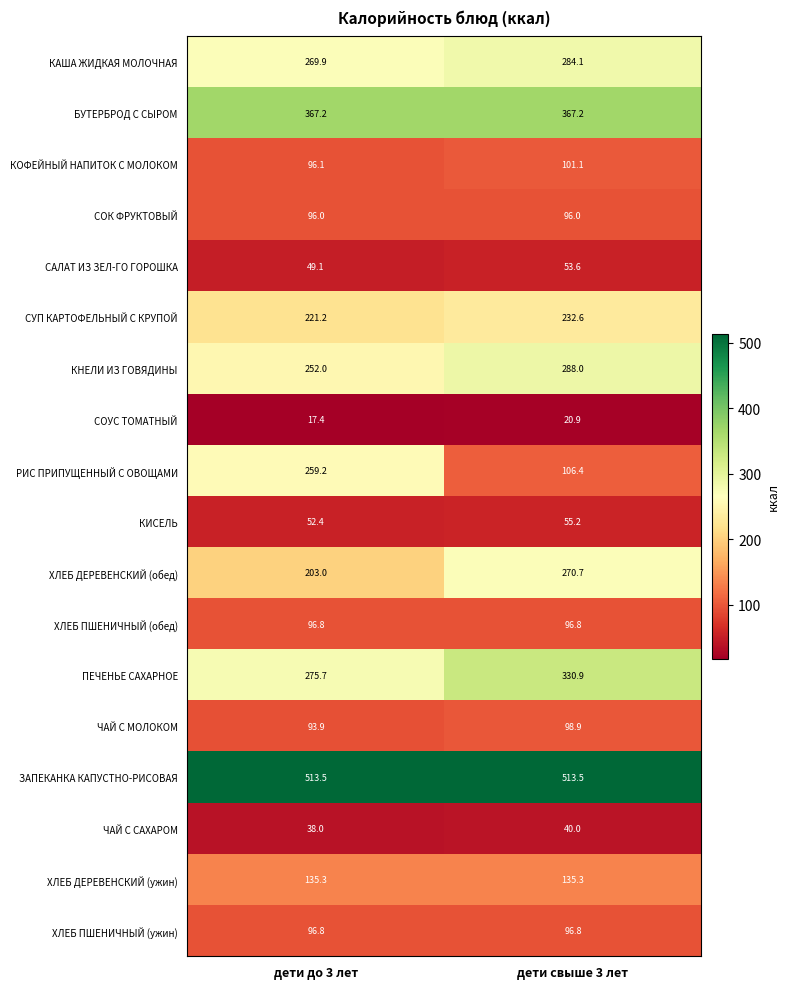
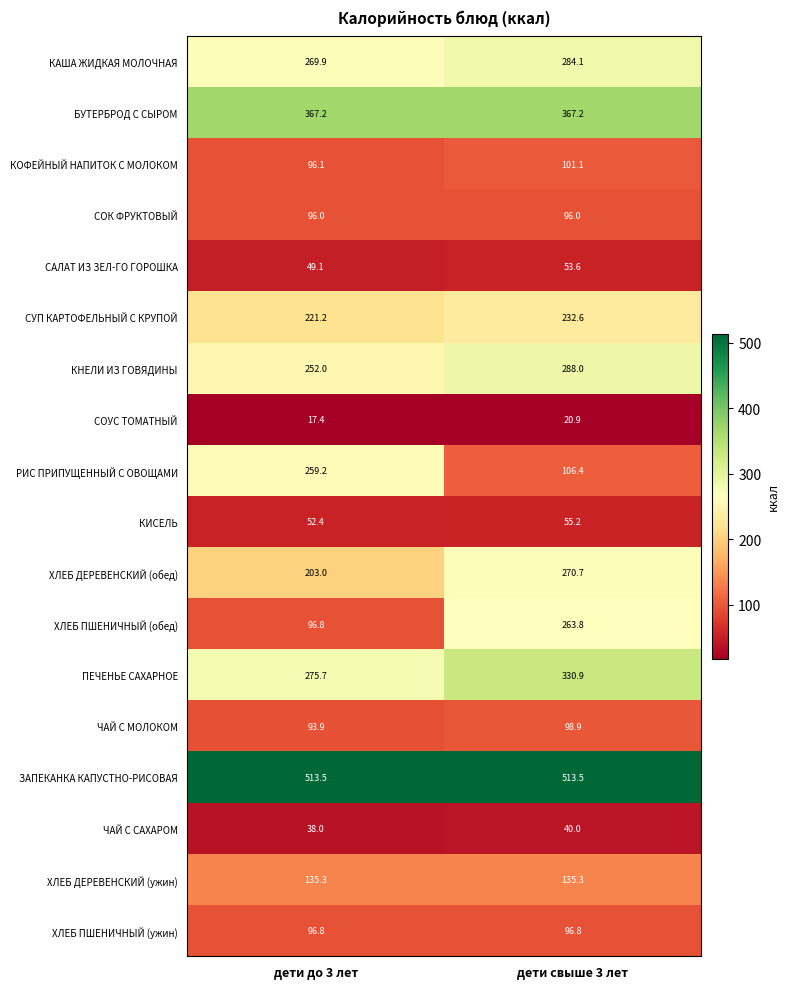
  {
    "КАША ЖИДКАЯ МОЛОЧНАЯ": {
      "дети до 3 лет": 269.9,
      "дети свыше 3 лет": 284.1
    },
    "БУТЕРБРОД С СЫРОМ": {
      "дети до 3 лет": 367.2,
      "дети свыше 3 лет": 367.2
    },
    "КОФЕЙНЫЙ НАПИТОК С МОЛОКОМ": {
      "дети до 3 лет": 96.1,
      "дети свыше 3 лет": 101.1
    },
    "СОК ФРУКТОВЫЙ": {
      "дети до 3 лет": 96.0,
      "дети свыше 3 лет": 96.0
    },
    "САЛАТ ИЗ ЗЕЛ-ГО ГОРОШКА": {
      "дети до 3 лет": 49.1,
      "дети свыше 3 лет": 53.6
    },
    "СУП КАРТОФЕЛЬНЫЙ С КРУПОЙ": {
      "дети до 3 лет": 221.2,
      "дети свыше 3 лет": 232.6
    },
    "КНЕЛИ ИЗ ГОВЯДИНЫ": {
      "дети до 3 лет": 252.0,
      "дети свыше 3 лет": 288.0
    },
    "СОУС ТОМАТНЫЙ": {
      "дети до 3 лет": 17.4,
      "дети свыше 3 лет": 20.9
    },
    "РИС ПРИПУЩЕННЫЙ С ОВОЩАМИ": {
      "дети до 3 лет": 259.2,
      "дети свыше 3 лет": 106.4
    },
    "КИСЕЛЬ": {
      "дети до 3 лет": 52.4,
      "дети свыше 3 лет": 55.2
    },
    "ХЛЕБ ДЕРЕВЕНСКИЙ (обед)": {
      "дети до 3 лет": 203.0,
      "дети свыше 3 лет": 270.7
    },
    "ХЛЕБ ПШЕНИЧНЫЙ (обед)": {
      "дети до 3 лет": 96.8,
-     "дети свыше 3 лет": 96.8
+     "дети свыше 3 лет": 263.8
    },
    "ПЕЧЕНЬЕ САХАРНОЕ": {
      "дети до 3 лет": 275.7,
      "дети свыше 3 лет": 330.9
    },
    "ЧАЙ С МОЛОКОМ": {
      "дети до 3 лет": 93.9,
      "дети свыше 3 лет": 98.9
    },
    "ЗАПЕКАНКА КАПУСТНО-РИСОВАЯ": {
      "дети до 3 лет": 513.5,
      "дети свыше 3 лет": 513.5
    },
    "ЧАЙ С САХАРОМ": {
      "дети до 3 лет": 38.0,
      "дети свыше 3 лет": 40.0
    },
    "ХЛЕБ ДЕРЕВЕНСКИЙ (ужин)": {
      "дети до 3 лет": 135.3,
      "дети свыше 3 лет": 135.3
    },
    "ХЛЕБ ПШЕНИЧНЫЙ (ужин)": {
      "дети до 3 лет": 96.8,
      "дети свыше 3 лет": 96.8
    }
  }
